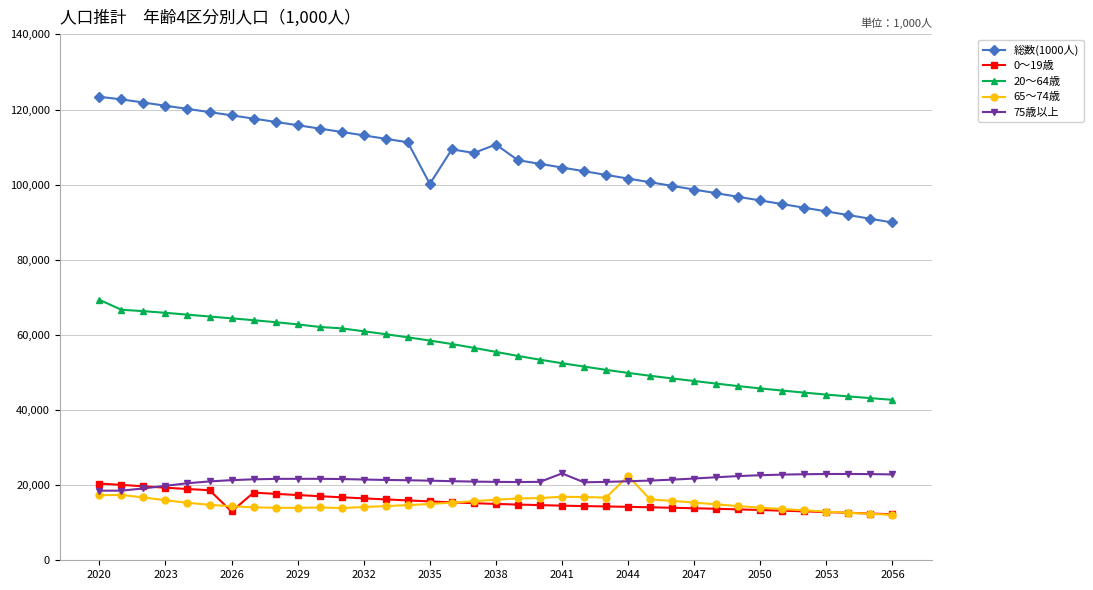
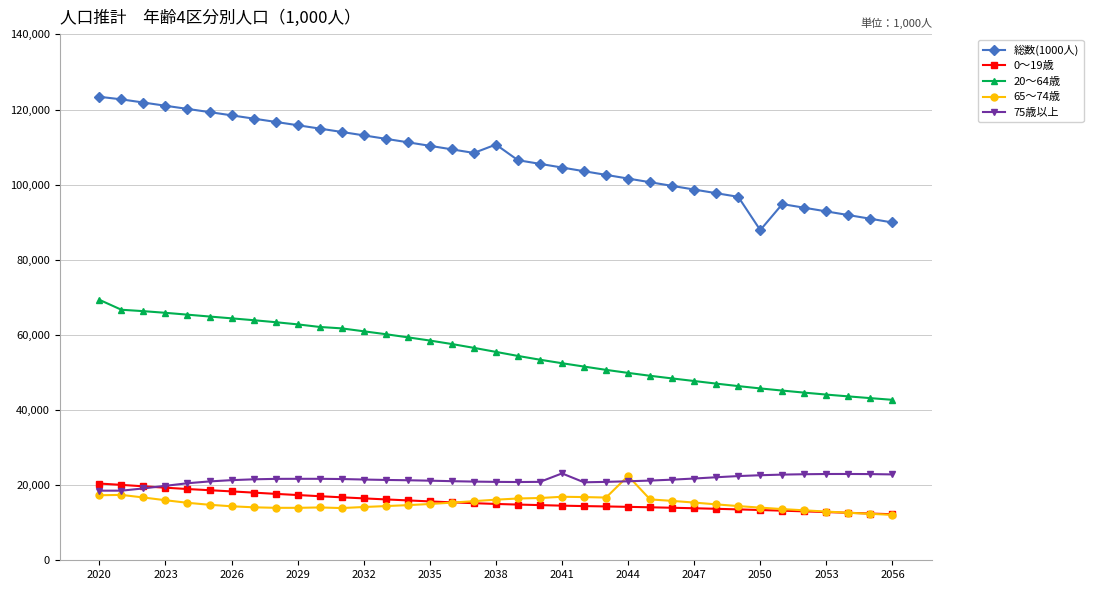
  {
    "総数(1000人)": {
      "2020": "123,000",
      "2023": "121,000",
      "2026": "118,000",
      "2029": "116,000",
      "2032": "113,000",
-     "2035": "100,000",
+     "2035": "110,000",
      "2038": "111,000",
      "2041": "105,000",
      "2044": "102,000",
      "2047": "99,000",
-     "2050": "96,000",
+     "2050": "88,000",
      "2053": "93,000",
      "2056": "90,000"
    },
    "0～19歳": {
      "2020": "20,000",
-     "2026": "13,000",
+     "2026": "18,000",
      "2029": "17,000",
      "2032": "16,000",
      "2035": "16,000",
      "2038": "15,000",
      "2041": "15,000",
      "2044": "14,000",
      "2047": "14,000"
    },
    "20～64歳": {
      "2020": "69,000",
      "2023": "66,000",
      "2026": "64,000",
      "2029": "63,000",
      "2032": "61,000",
      "2035": "59,000",
      "2038": "55,000",
      "2041": "52,000",
      "2044": "50,000",
      "2047": "48,000",
      "2050": "46,000",
      "2053": "44,000",
      "2056": "43,000"
    },
    "65～74歳": {
      "2020": "17,000",
      "2023": "16,000",
      "2026": "14,000",
      "2029": "14,000",
      "2032": "14,000",
      "2035": "15,000",
      "2038": "16,000",
      "2041": "17,000",
      "2044": "22,000",
      "2047": "15,000"
    },
    "75歳以上": {
      "2020": "19,000",
      "2026": "21,000",
      "2029": "22,000",
      "2032": "21,000",
      "2035": "21,000",
      "2038": "21,000",
      "2041": "23,000",
      "2044": "21,000",
      "2047": "22,000",
      "2050": "23,000",
      "2053": "23,000",
      "2056": "23,000"
    }
  }
